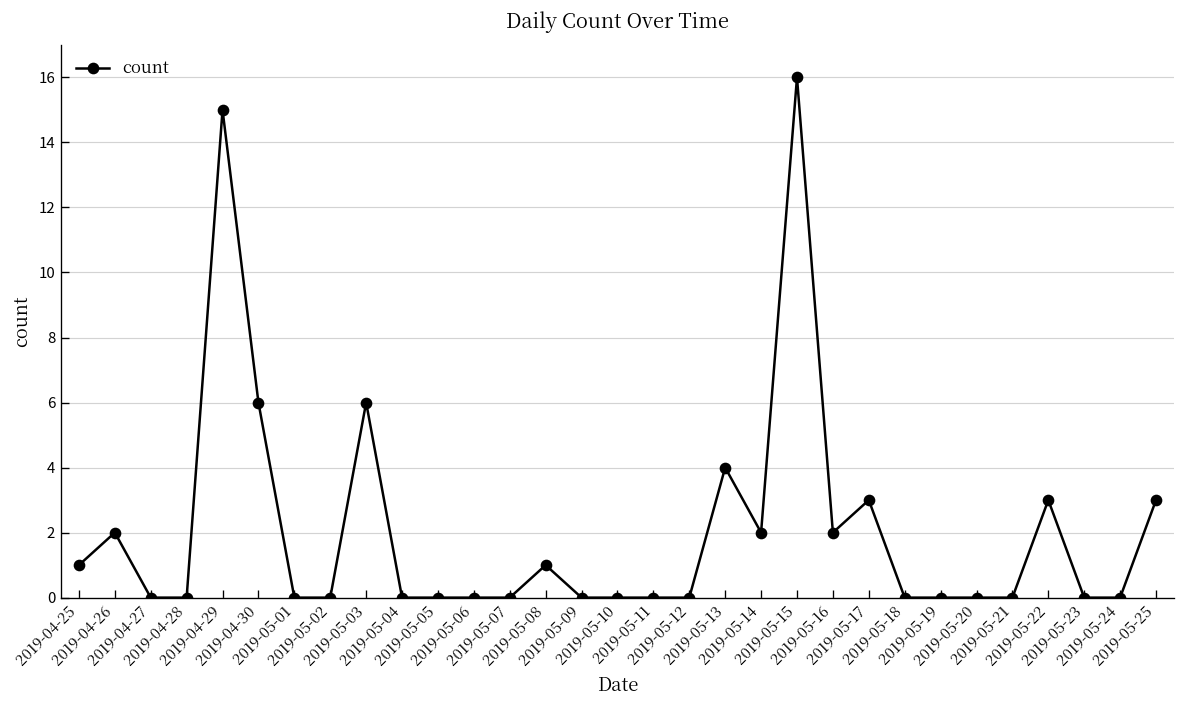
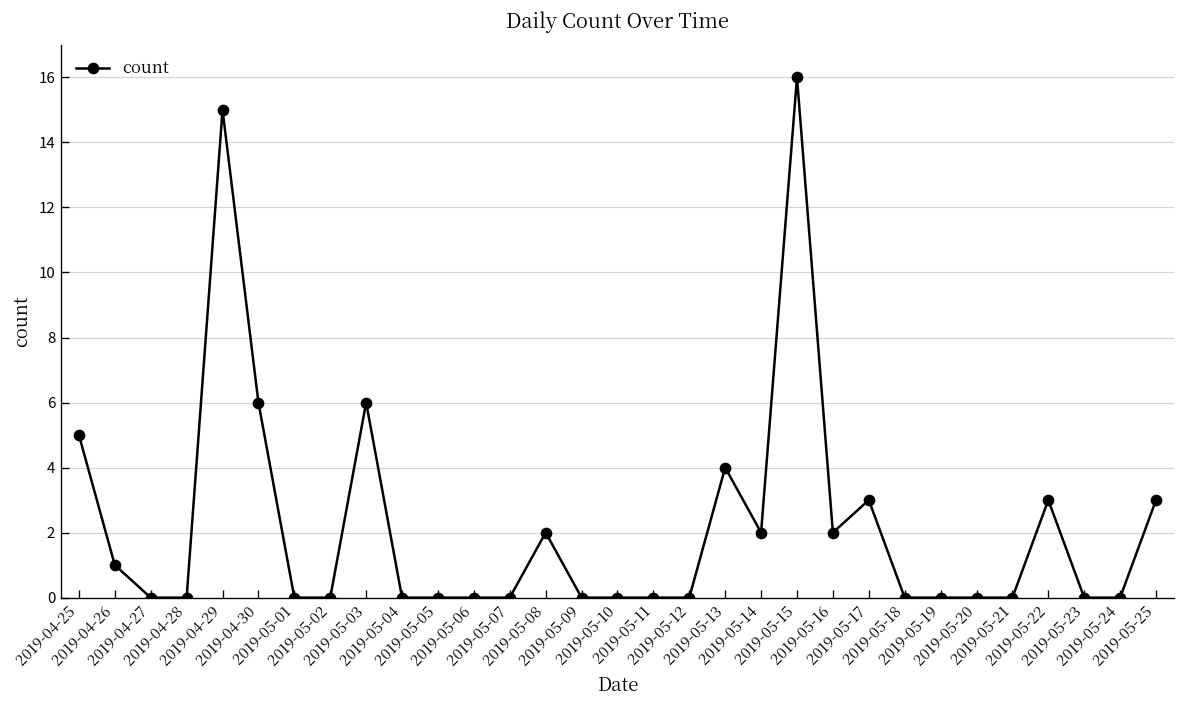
  {
-   "2019-04-25": 1,
-   "2019-04-26": 2,
+   "2019-04-25": 5,
+   "2019-04-26": 1,
    "2019-04-27": 0,
    "2019-04-28": 0,
    "2019-04-29": 15,
    "2019-04-30": 6,
    "2019-05-01": 0,
    "2019-05-02": 0,
    "2019-05-03": 6,
    "2019-05-04": 0,
    "2019-05-05": 0,
    "2019-05-06": 0,
    "2019-05-07": 0,
-   "2019-05-08": 1,
+   "2019-05-08": 2,
    "2019-05-09": 0,
    "2019-05-10": 0,
    "2019-05-11": 0,
    "2019-05-12": 0,
    "2019-05-13": 4,
    "2019-05-14": 2,
    "2019-05-15": 16,
    "2019-05-16": 2,
    "2019-05-17": 3,
    "2019-05-18": 0,
    "2019-05-19": 0,
    "2019-05-20": 0,
    "2019-05-21": 0,
    "2019-05-22": 3,
    "2019-05-23": 0,
    "2019-05-24": 0,
    "2019-05-25": 3
  }
